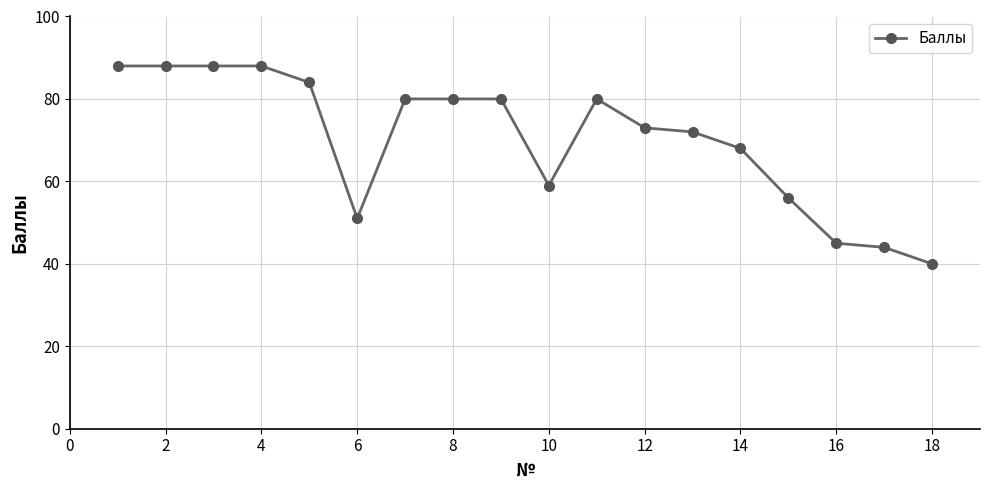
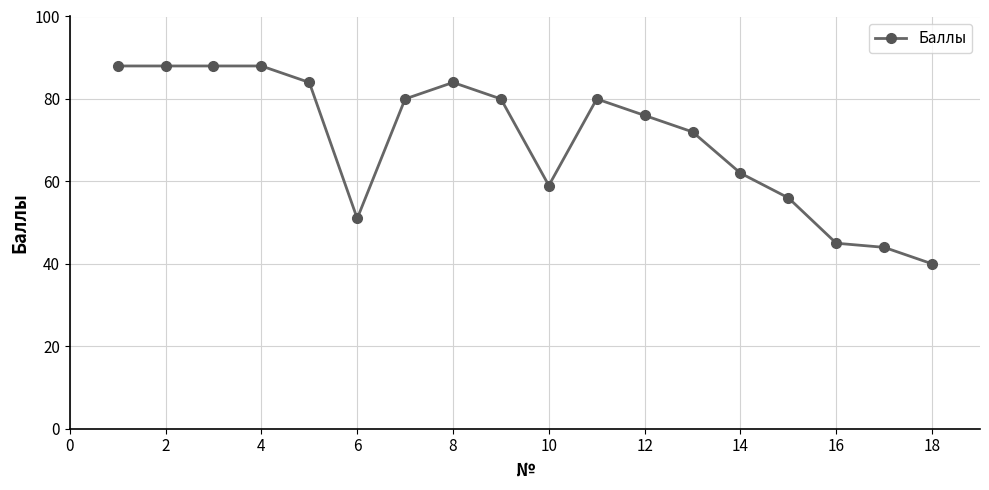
  {
    "2": 88,
    "4": 88,
    "6": 51,
-   "8": 80,
+   "8": 84,
    "10": 59,
-   "12": 73,
-   "14": 68,
+   "12": 76,
+   "14": 62,
    "16": 45,
    "18": 40
  }
